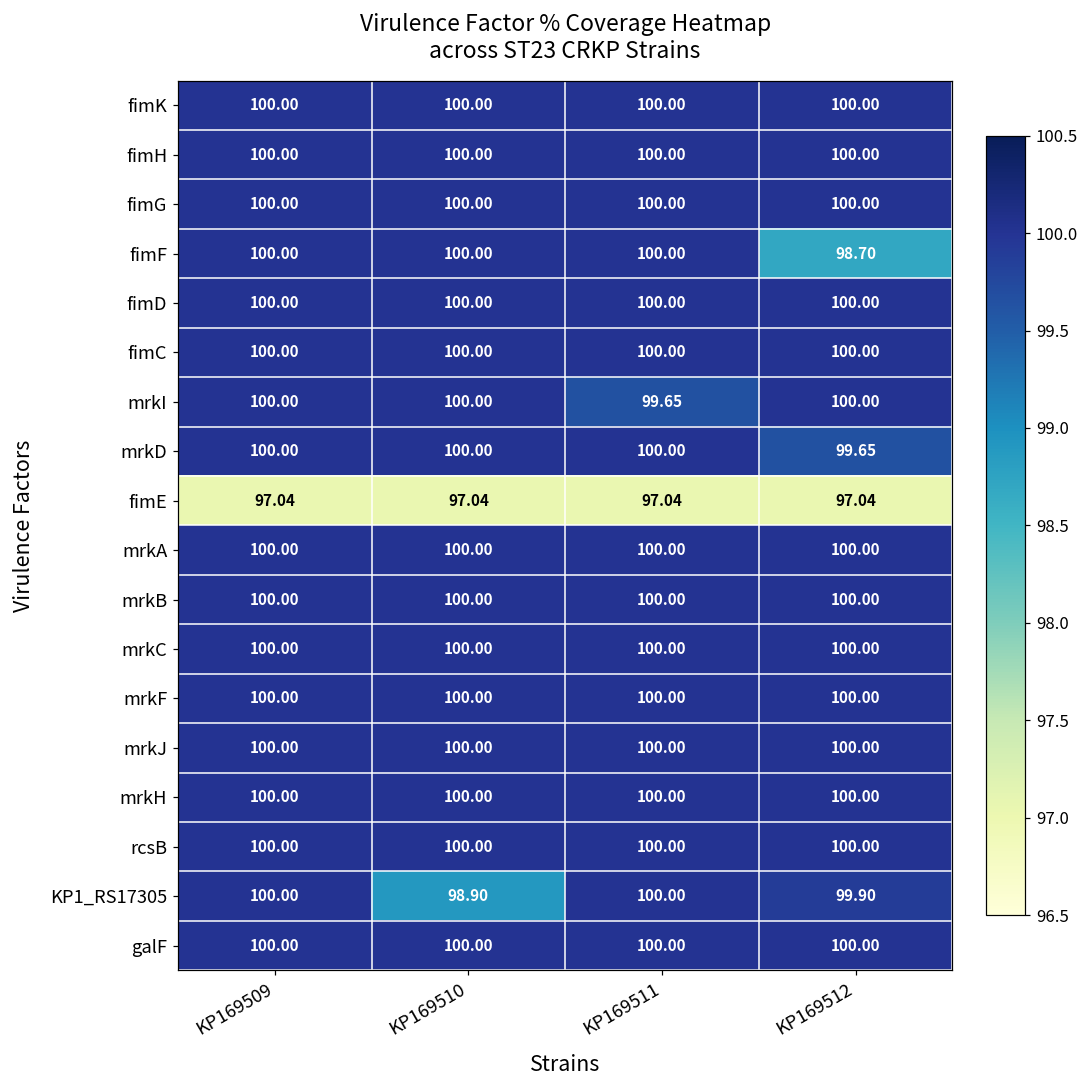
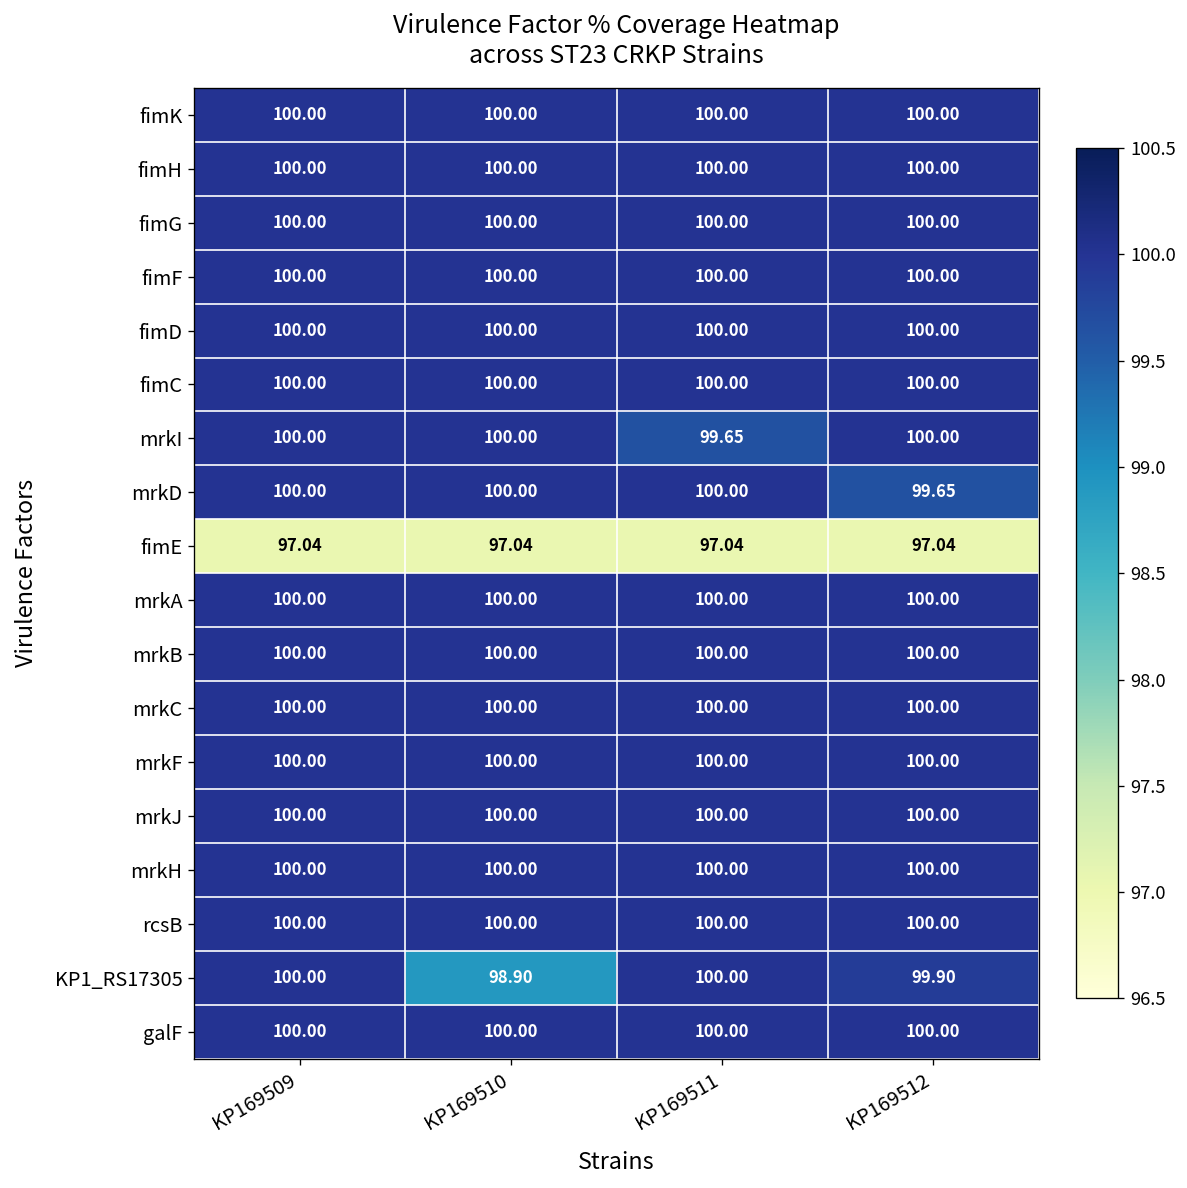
  {
    "fimK": {
      "KP169509": 100.00,
      "KP169510": 100.00,
      "KP169511": 100.00,
      "KP169512": 100.00
    },
    "fimH": {
      "KP169509": 100.00,
      "KP169510": 100.00,
      "KP169511": 100.00,
      "KP169512": 100.00
    },
    "fimG": {
      "KP169509": 100.00,
      "KP169510": 100.00,
      "KP169511": 100.00,
      "KP169512": 100.00
    },
    "fimF": {
      "KP169509": 100.00,
      "KP169510": 100.00,
      "KP169511": 100.00,
-     "KP169512": 98.70
+     "KP169512": 100.00
    },
    "fimD": {
      "KP169509": 100.00,
      "KP169510": 100.00,
      "KP169511": 100.00,
      "KP169512": 100.00
    },
    "fimC": {
      "KP169509": 100.00,
      "KP169510": 100.00,
      "KP169511": 100.00,
      "KP169512": 100.00
    },
    "mrkI": {
      "KP169509": 100.00,
      "KP169510": 100.00,
      "KP169511": 99.65,
      "KP169512": 100.00
    },
    "mrkD": {
      "KP169509": 100.00,
      "KP169510": 100.00,
      "KP169511": 100.00,
      "KP169512": 99.65
    },
    "fimE": {
      "KP169509": 97.04,
      "KP169510": 97.04,
      "KP169511": 97.04,
      "KP169512": 97.04
    },
    "mrkA": {
      "KP169509": 100.00,
      "KP169510": 100.00,
      "KP169511": 100.00,
      "KP169512": 100.00
    },
    "mrkB": {
      "KP169509": 100.00,
      "KP169510": 100.00,
      "KP169511": 100.00,
      "KP169512": 100.00
    },
    "mrkC": {
      "KP169509": 100.00,
      "KP169510": 100.00,
      "KP169511": 100.00,
      "KP169512": 100.00
    },
    "mrkF": {
      "KP169509": 100.00,
      "KP169510": 100.00,
      "KP169511": 100.00,
      "KP169512": 100.00
    },
    "mrkJ": {
      "KP169509": 100.00,
      "KP169510": 100.00,
      "KP169511": 100.00,
      "KP169512": 100.00
    },
    "mrkH": {
      "KP169509": 100.00,
      "KP169510": 100.00,
      "KP169511": 100.00,
      "KP169512": 100.00
    },
    "rcsB": {
      "KP169509": 100.00,
      "KP169510": 100.00,
      "KP169511": 100.00,
      "KP169512": 100.00
    },
    "KP1_RS17305": {
      "KP169509": 100.00,
      "KP169510": 98.90,
      "KP169511": 100.00,
      "KP169512": 99.90
    },
    "galF": {
      "KP169509": 100.00,
      "KP169510": 100.00,
      "KP169511": 100.00,
      "KP169512": 100.00
    }
  }
